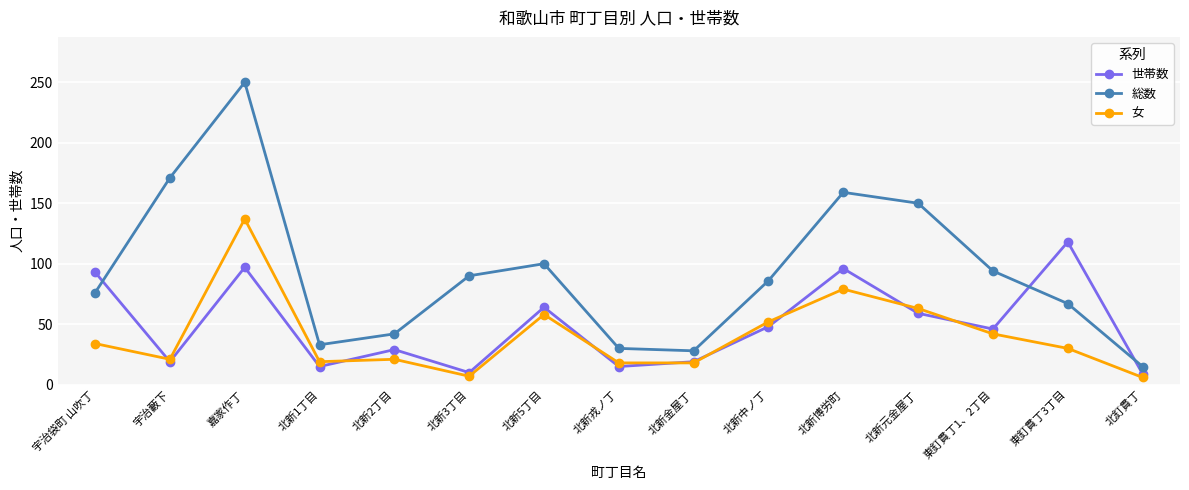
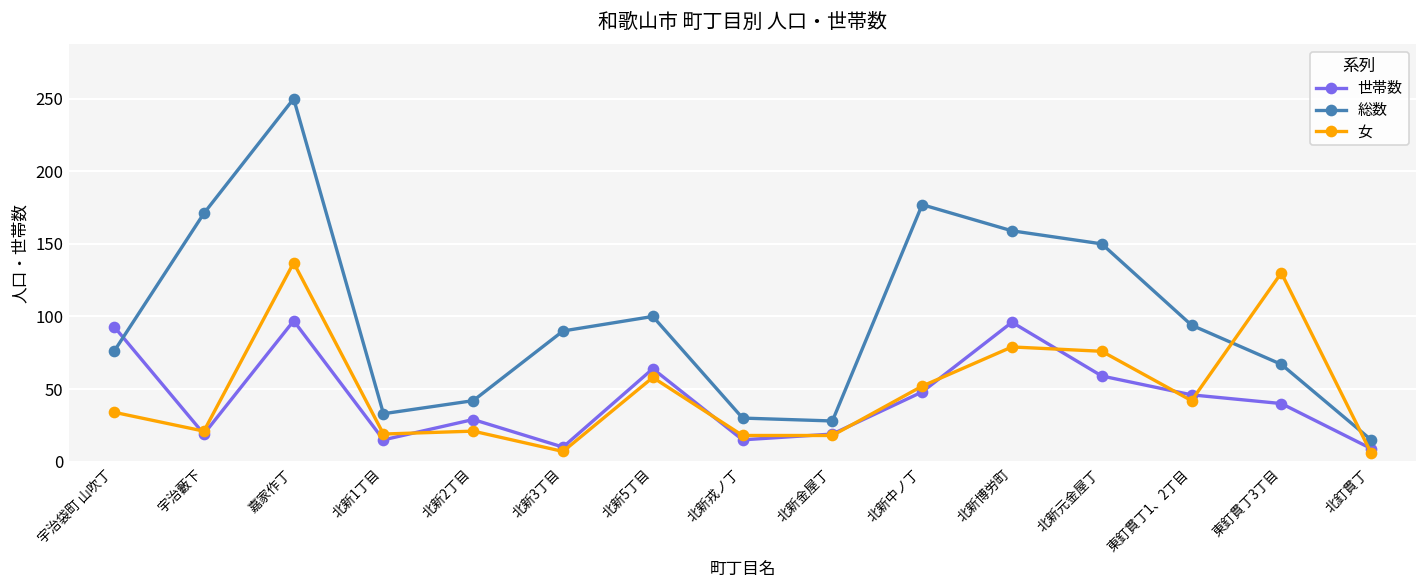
  {
    "世帯数": {
      "宇治袋町 山吹丁": 93,
      "嘉家作丁": 97,
      "北新1丁目": 15,
      "北新2丁目": 29,
      "北新3丁目": 10,
      "北新5丁目": 64,
      "北新戎ノ丁": 15,
      "北新中ノ丁": 48,
      "北新博労町": 96,
      "北新元金屋丁": 59,
      "東釘貫丁1、2丁目": 46,
-     "東釘貫丁3丁目": 118,
+     "東釘貫丁3丁目": 40,
      "北釘貫丁": 9
    },
    "総数": {
      "宇治袋町 山吹丁": 76,
      "宇治藪下": 171,
      "嘉家作丁": 250,
      "北新1丁目": 33,
      "北新2丁目": 42,
      "北新3丁目": 90,
      "北新5丁目": 100,
      "北新戎ノ丁": 30,
      "北新金屋丁": 28,
-     "北新中ノ丁": 86,
+     "北新中ノ丁": 177,
      "北新博労町": 159,
      "北新元金屋丁": 150,
      "東釘貫丁1、2丁目": 94,
      "東釘貫丁3丁目": 67,
      "北釘貫丁": 15
    },
    "女": {
      "宇治袋町 山吹丁": 34,
      "嘉家作丁": 137,
      "北新1丁目": 19,
      "北新2丁目": 21,
      "北新3丁目": 7,
      "北新5丁目": 58,
      "北新戎ノ丁": 18,
      "北新中ノ丁": 52,
      "北新博労町": 79,
-     "北新元金屋丁": 63,
+     "北新元金屋丁": 76,
      "東釘貫丁1、2丁目": 42,
-     "東釘貫丁3丁目": 30,
+     "東釘貫丁3丁目": 130,
      "北釘貫丁": 6
    }
  }
